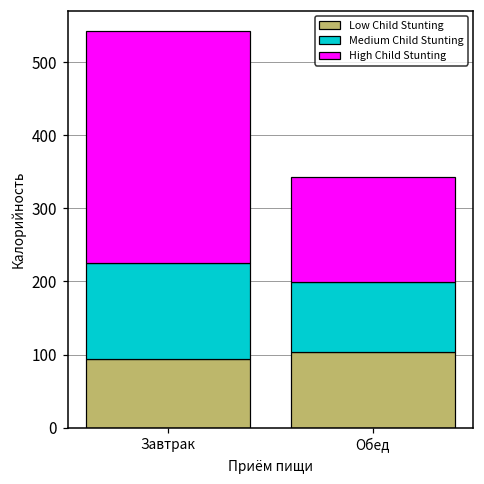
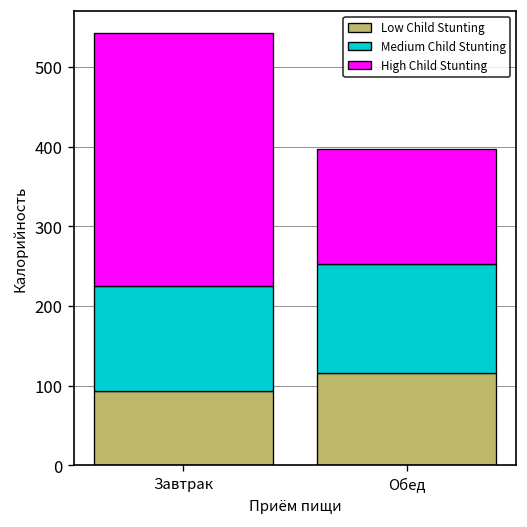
  {
    "Low Child Stunting": {
      "Завтрак": 90,
-     "Обед": 100
+     "Обед": 120
    },
    "Medium Child Stunting": {
      "Завтрак": 130,
-     "Обед": 100
+     "Обед": 140
    },
    "High Child Stunting": {
      "Завтрак": 320,
      "Обед": 140
    }
  }
